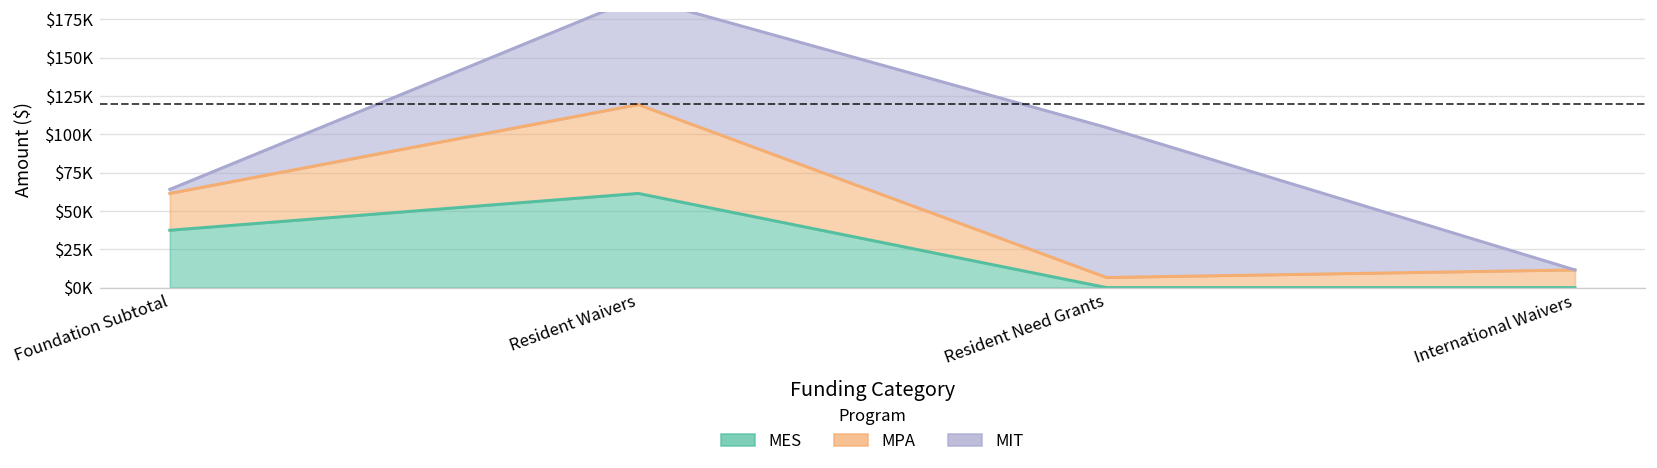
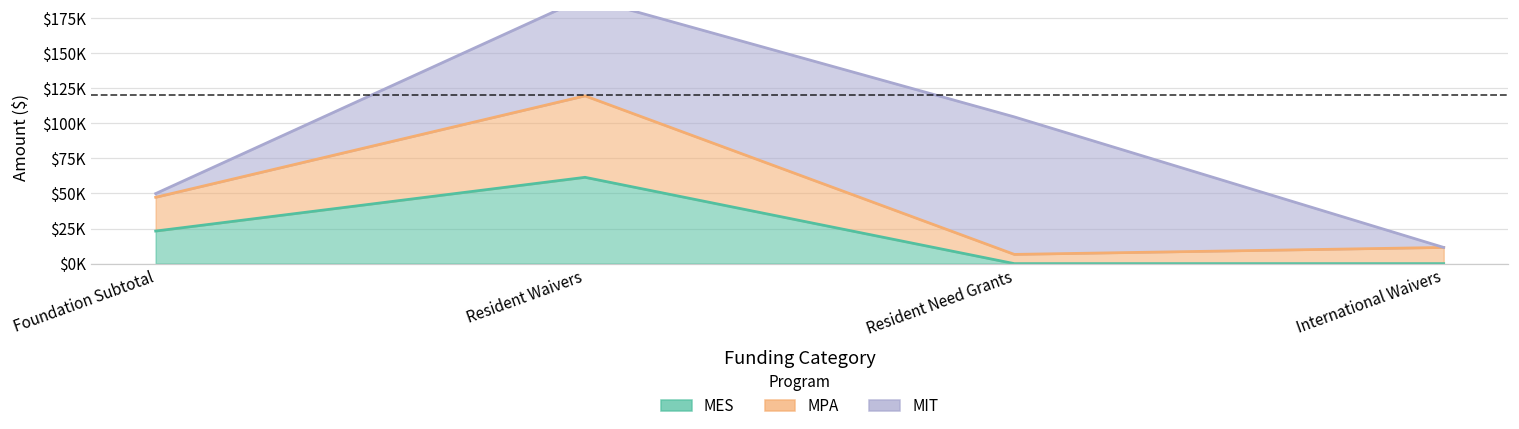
  {
    "MES": {
-     "Foundation Subtotal": "$37000",
+     "Foundation Subtotal": "$23000",
      "Resident Waivers": "$61000",
      "Resident Need Grants": "$0",
      "International Waivers": "$0"
    },
    "MPA": {
      "Foundation Subtotal": "$24000",
      "Resident Waivers": "$58000",
      "Resident Need Grants": "$7000"
    },
    "MIT": {
      "Foundation Subtotal": "$3000",
      "Resident Need Grants": "$98000"
    }
  }
